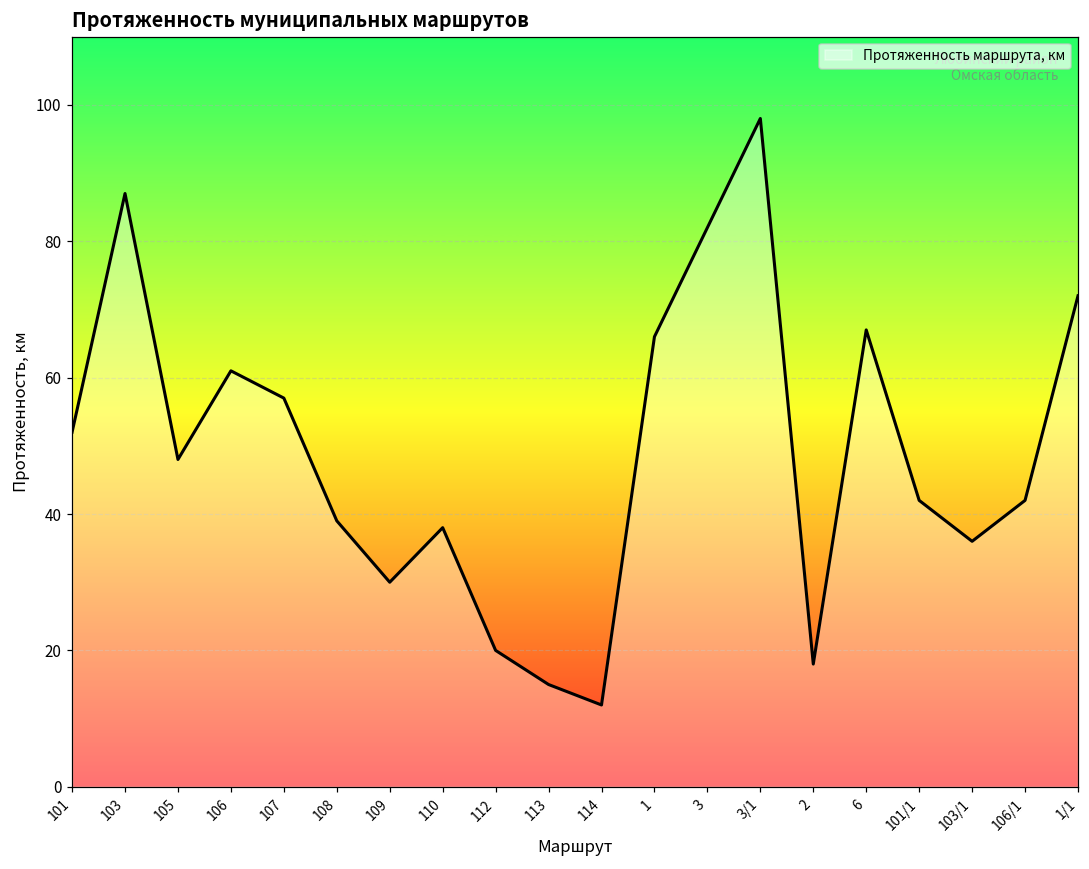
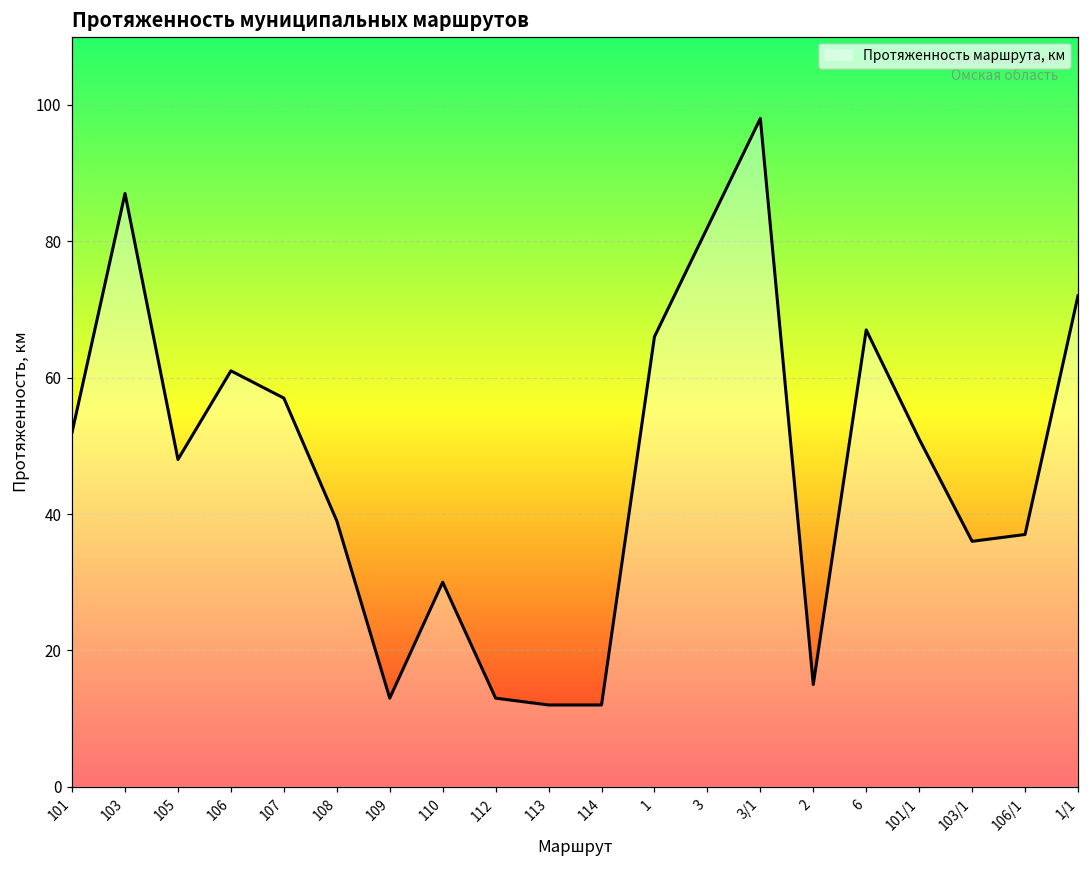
  {
    "101": 52,
    "103": 87,
    "105": 48,
    "106": 61,
    "107": 57,
    "108": 39,
-   "109": 30,
-   "110": 38,
-   "112": 20,
-   "113": 15,
+   "109": 13,
+   "110": 30,
+   "112": 13,
+   "113": 12,
    "114": 12,
    "1": 66,
    "3": 82,
    "3/1": 98,
-   "2": 18,
+   "2": 15,
    "6": 67,
-   "101/1": 42,
+   "101/1": 51,
    "103/1": 36,
-   "106/1": 42,
+   "106/1": 37,
    "1/1": 72
  }
